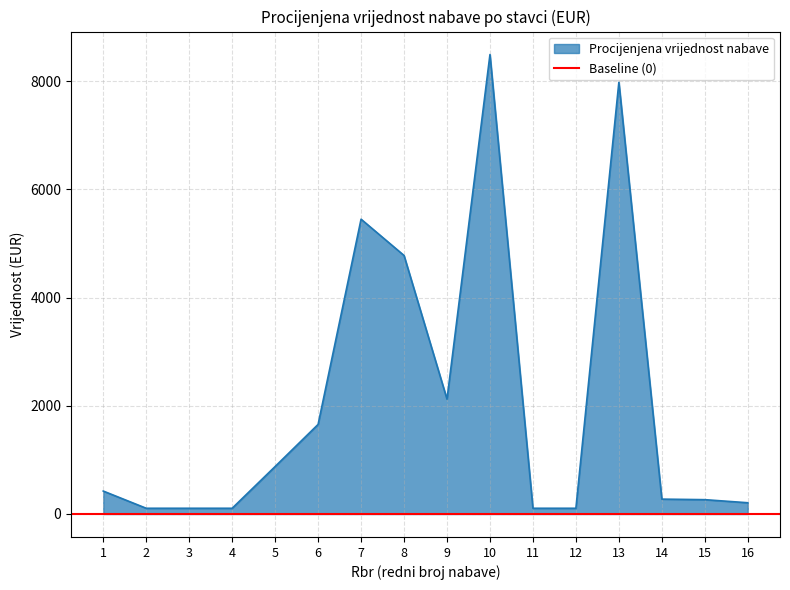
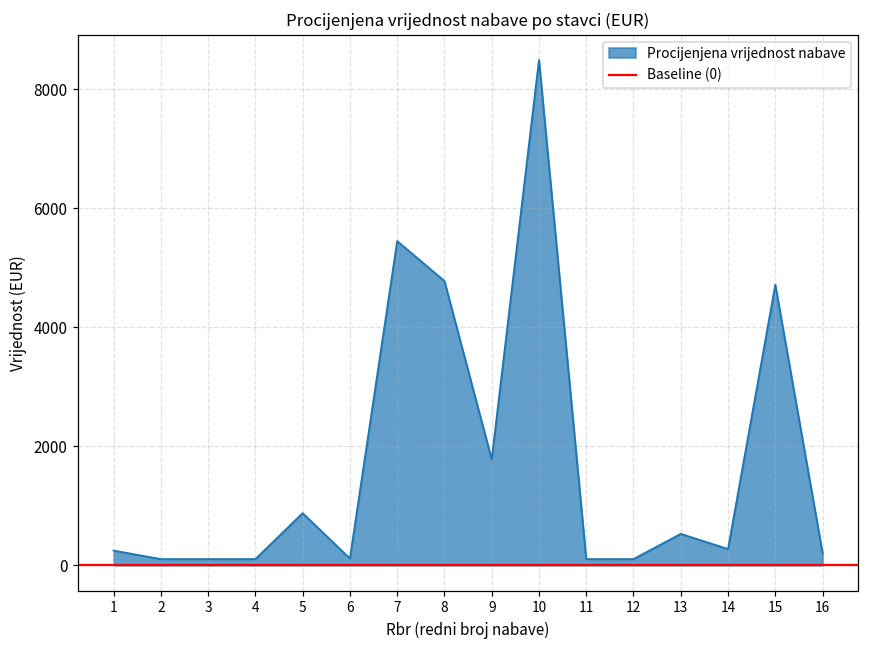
  {
-   "1": 400,
+   "1": 200,
    "2": 100,
    "3": 100,
    "4": 100,
    "5": 900,
-   "6": 1700,
+   "6": 100,
    "7": 5500,
    "8": 4800,
-   "9": 2100,
+   "9": 1800,
    "10": 8500,
    "11": 100,
    "12": 100,
-   "13": 8000,
+   "13": 500,
    "14": 300,
-   "15": 300,
+   "15": 4700,
    "16": 200
  }
